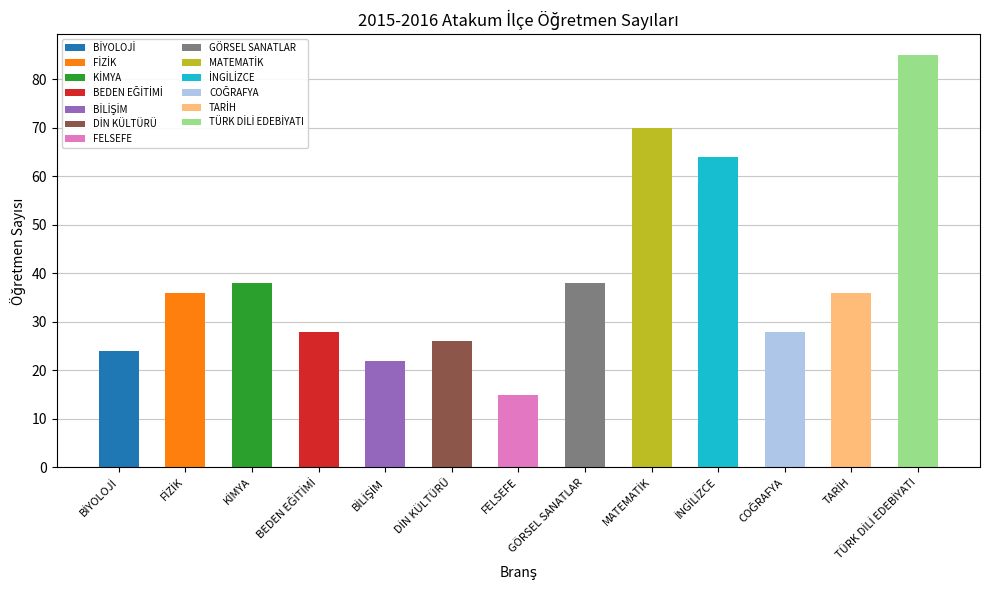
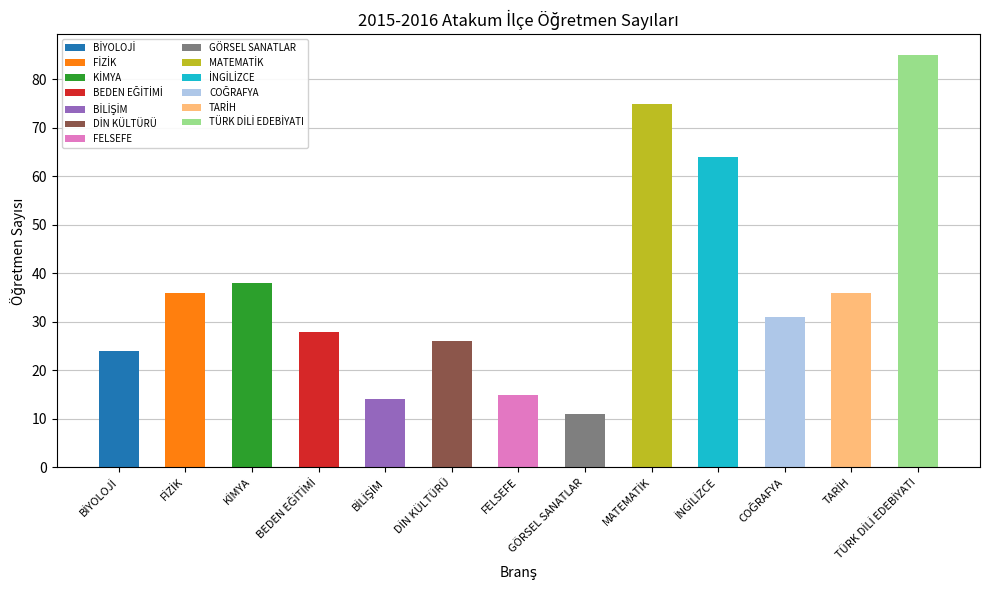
  {
    "BİYOLOJİ": 24,
    "FİZİK": 36,
    "KİMYA": 38,
    "BEDEN EĞİTİMİ": 28,
-   "BİLİŞİM": 22,
+   "BİLİŞİM": 14,
    "DİN KÜLTÜRÜ": 26,
    "FELSEFE": 15,
-   "GÖRSEL SANATLAR": 38,
-   "MATEMATİK": 70,
+   "GÖRSEL SANATLAR": 11,
+   "MATEMATİK": 75,
    "İNGİLİZCE": 64,
-   "COĞRAFYA": 28,
+   "COĞRAFYA": 31,
    "TARİH": 36,
    "TÜRK DİLİ EDEBİYATI": 85
  }
